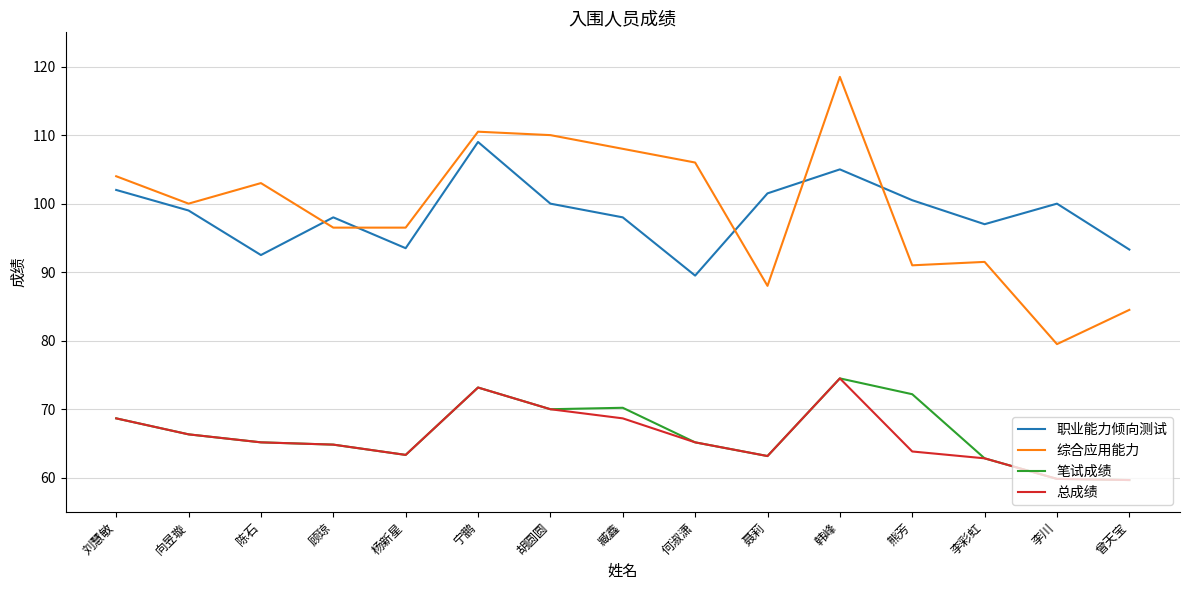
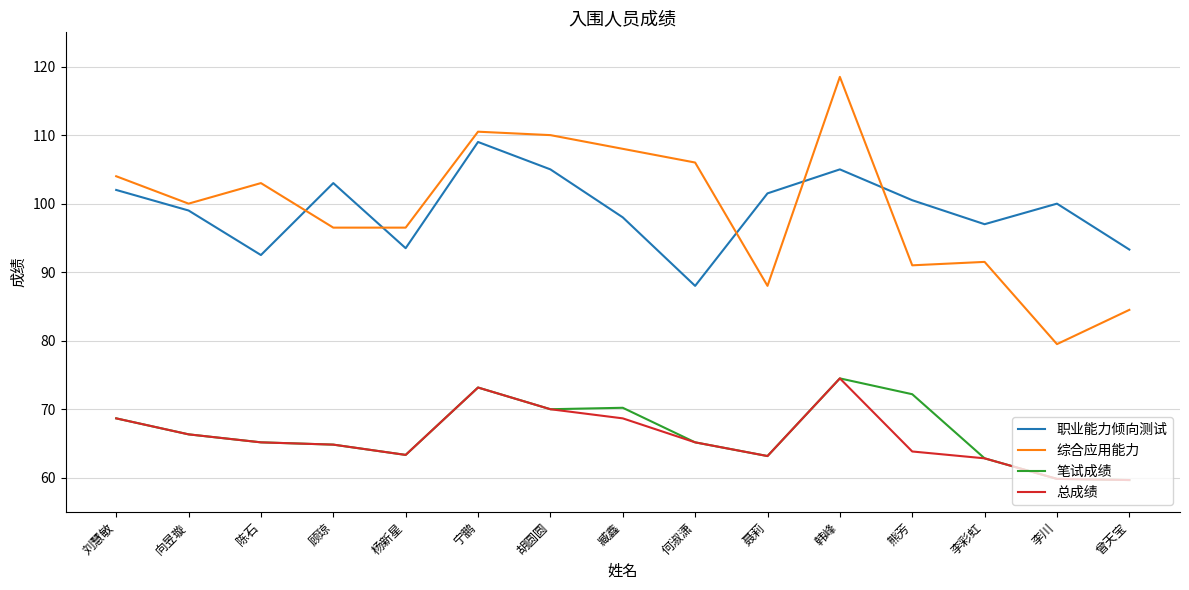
  {
    "职业能力倾向测试": {
      "刘慧敏": 102,
      "向昱璇": 99,
      "陈石": 93,
-     "顾琼": 98,
+     "顾琼": 103,
      "杨新星": 94,
      "宁鹏": 109,
-     "胡圆圆": 100,
+     "胡圆圆": 105,
      "臧鑫": 98,
-     "何淑潇": 90,
+     "何淑潇": 88,
      "聂莉": 102,
      "韩峰": 105,
      "熊芳": 101,
      "李彩虹": 97,
      "李川": 100,
      "曾天宝": 93
    },
    "综合应用能力": {
      "刘慧敏": 104,
      "向昱璇": 100,
      "陈石": 103,
      "顾琼": 97,
      "杨新星": 97,
      "宁鹏": 111,
      "胡圆圆": 110,
      "臧鑫": 108,
      "何淑潇": 106,
      "聂莉": 88,
      "韩峰": 119,
      "熊芳": 91,
      "李彩虹": 92,
      "李川": 80,
      "曾天宝": 85
    },
    "笔试成绩": {
      "臧鑫": 70,
      "熊芳": 72
    },
    "总成绩": {
      "臧鑫": 69,
      "熊芳": 64
    }
  }
